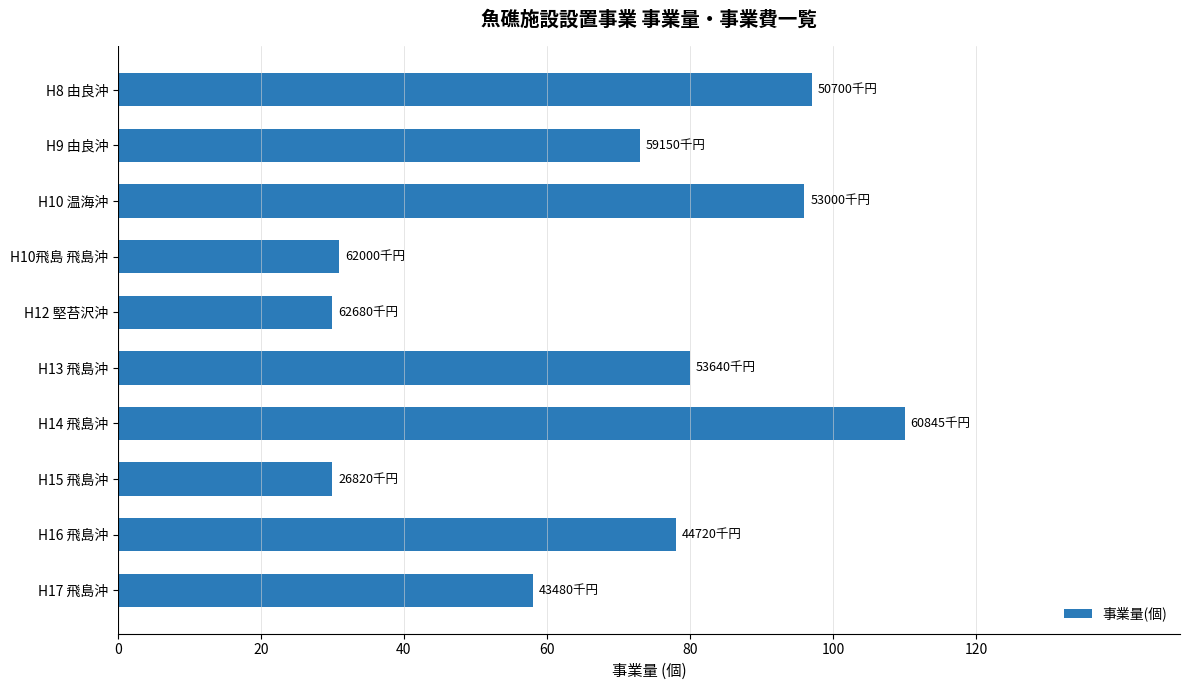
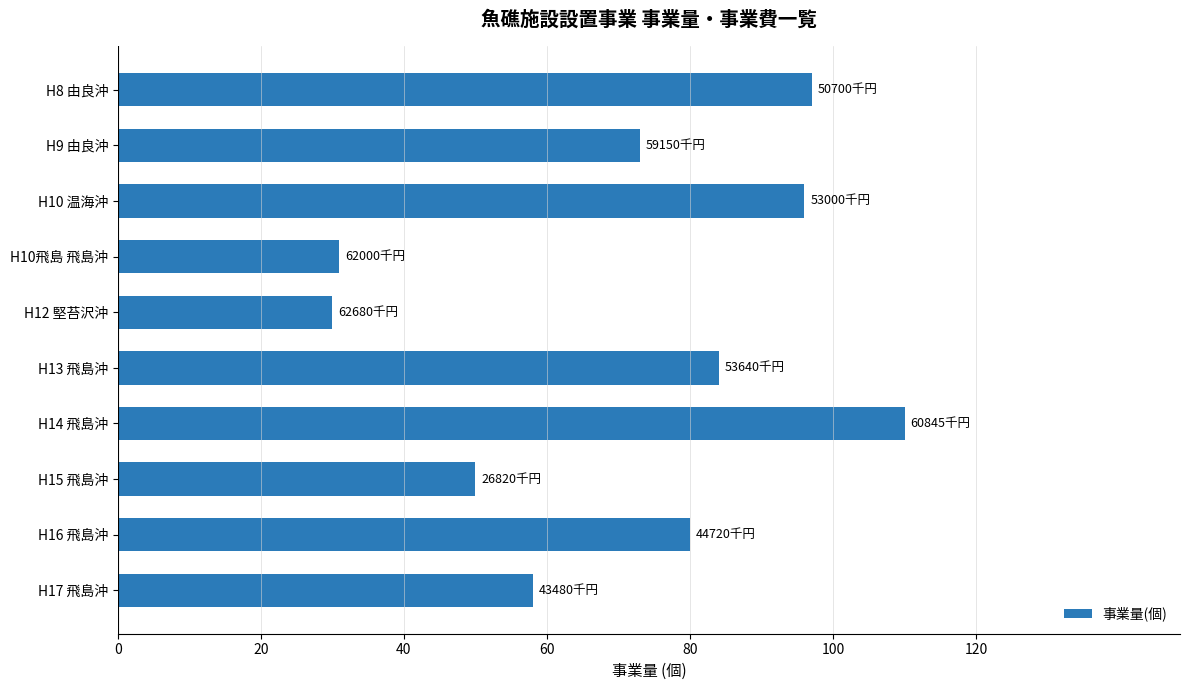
  {
-   "H13 飛島沖": 80,
-   "H15 飛島沖": 30,
-   "H16 飛島沖": 78
+   "H13 飛島沖": 84,
+   "H15 飛島沖": 50,
+   "H16 飛島沖": 80
  }
